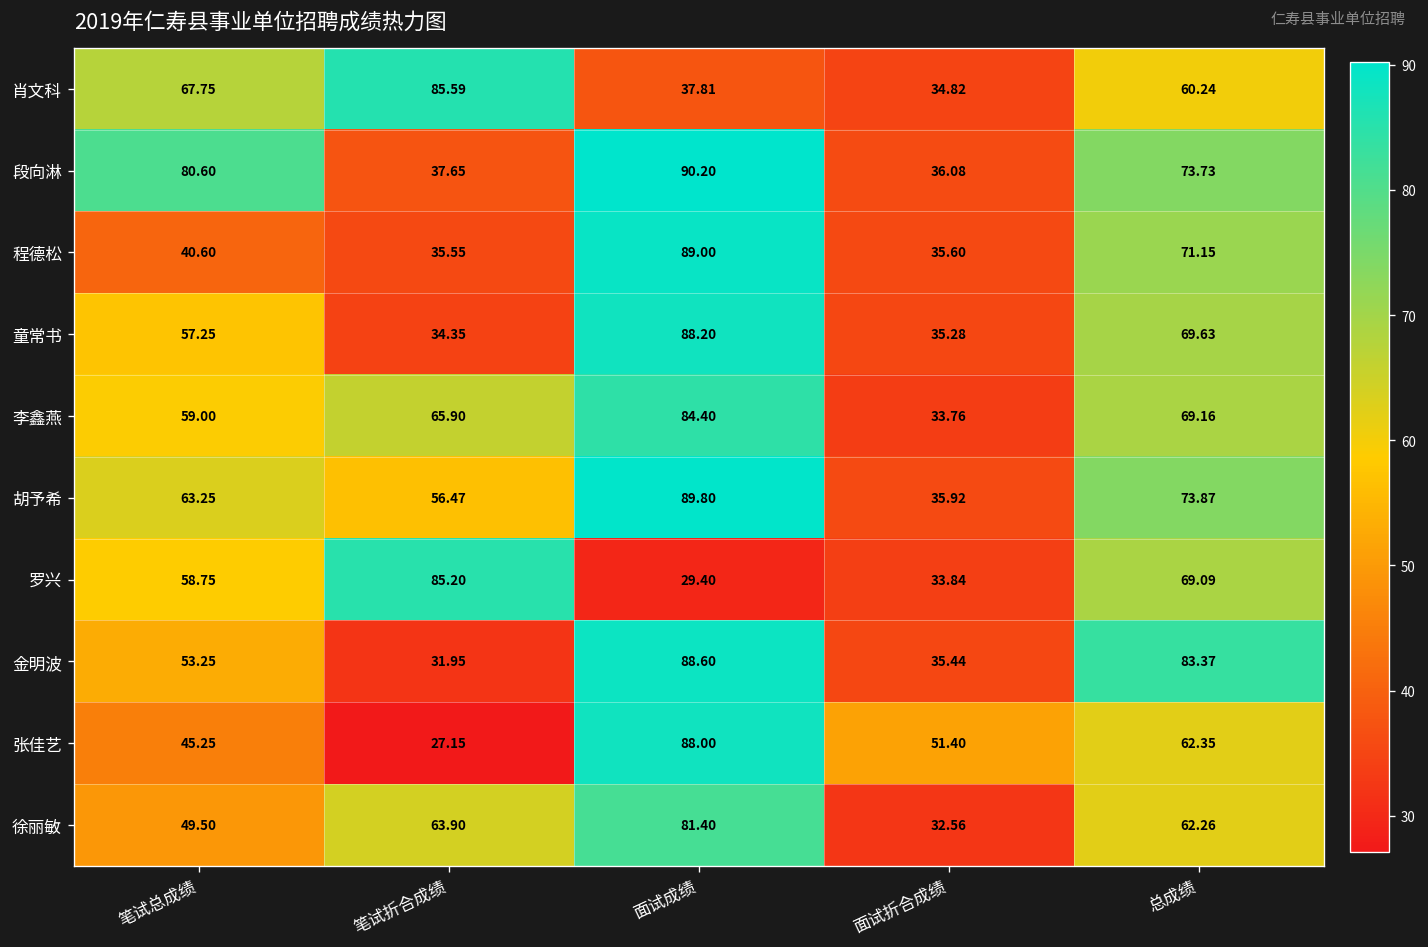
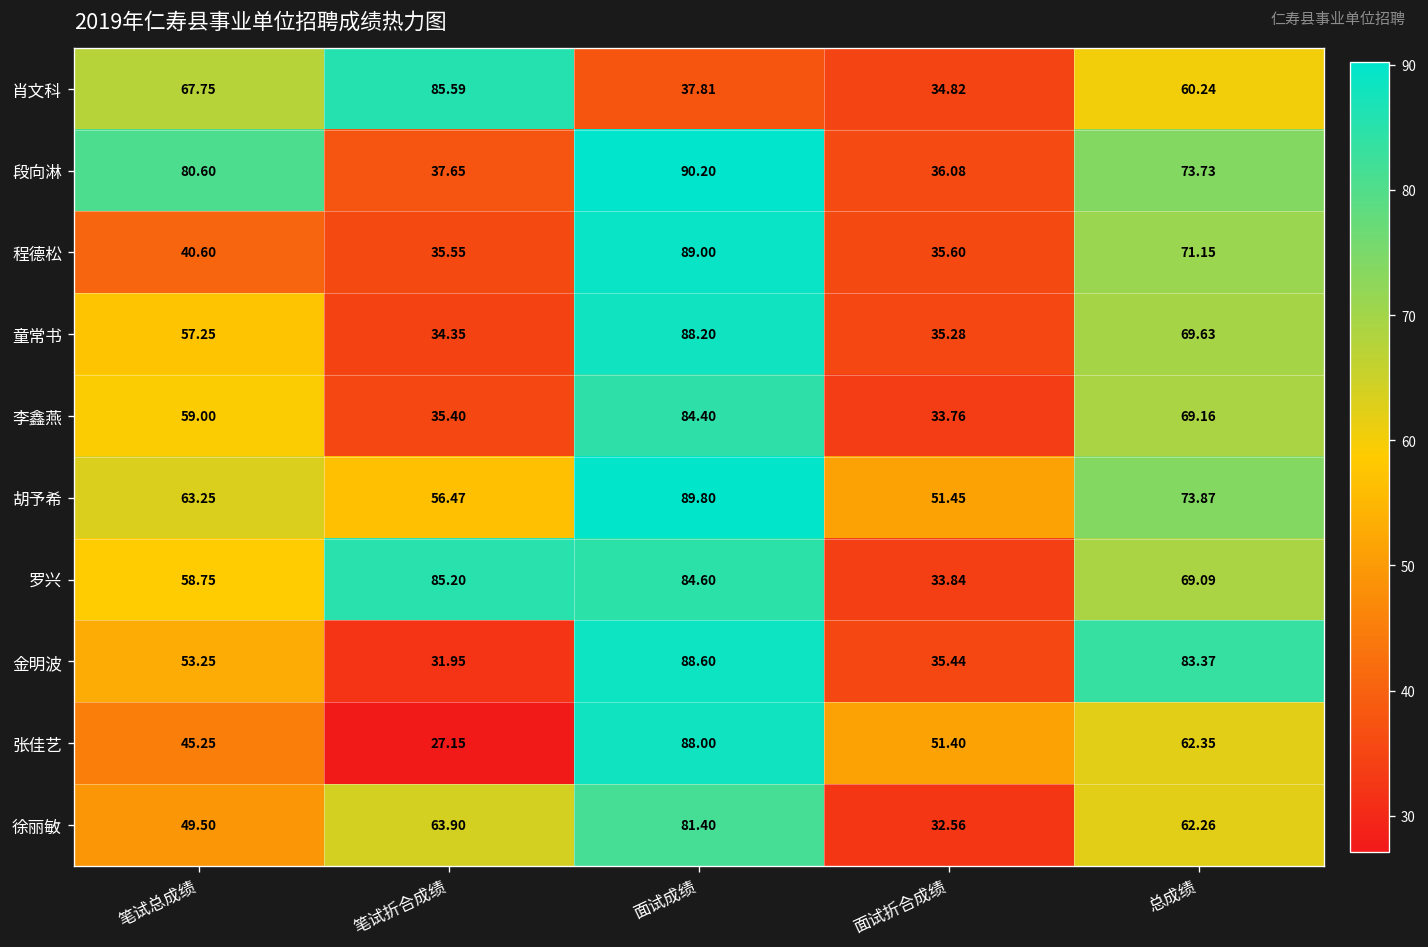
  {
    "肖文科": {
      "笔试总成绩": 67.75,
      "笔试折合成绩": 85.59,
      "面试成绩": 37.81,
      "面试折合成绩": 34.82,
      "总成绩": 60.24
    },
    "段向淋": {
      "笔试总成绩": 80.60,
      "笔试折合成绩": 37.65,
      "面试成绩": 90.20,
      "面试折合成绩": 36.08,
      "总成绩": 73.73
    },
    "程德松": {
      "笔试总成绩": 40.60,
      "笔试折合成绩": 35.55,
      "面试成绩": 89.00,
      "面试折合成绩": 35.60,
      "总成绩": 71.15
    },
    "童常书": {
      "笔试总成绩": 57.25,
      "笔试折合成绩": 34.35,
      "面试成绩": 88.20,
      "面试折合成绩": 35.28,
      "总成绩": 69.63
    },
    "李鑫燕": {
      "笔试总成绩": 59.00,
-     "笔试折合成绩": 65.90,
+     "笔试折合成绩": 35.40,
      "面试成绩": 84.40,
      "面试折合成绩": 33.76,
      "总成绩": 69.16
    },
    "胡予希": {
      "笔试总成绩": 63.25,
      "笔试折合成绩": 56.47,
      "面试成绩": 89.80,
-     "面试折合成绩": 35.92,
+     "面试折合成绩": 51.45,
      "总成绩": 73.87
    },
    "罗兴": {
      "笔试总成绩": 58.75,
      "笔试折合成绩": 85.20,
-     "面试成绩": 29.40,
+     "面试成绩": 84.60,
      "面试折合成绩": 33.84,
      "总成绩": 69.09
    },
    "金明波": {
      "笔试总成绩": 53.25,
      "笔试折合成绩": 31.95,
      "面试成绩": 88.60,
      "面试折合成绩": 35.44,
      "总成绩": 83.37
    },
    "张佳艺": {
      "笔试总成绩": 45.25,
      "笔试折合成绩": 27.15,
      "面试成绩": 88.00,
      "面试折合成绩": 51.40,
      "总成绩": 62.35
    },
    "徐丽敏": {
      "笔试总成绩": 49.50,
      "笔试折合成绩": 63.90,
      "面试成绩": 81.40,
      "面试折合成绩": 32.56,
      "总成绩": 62.26
    }
  }
